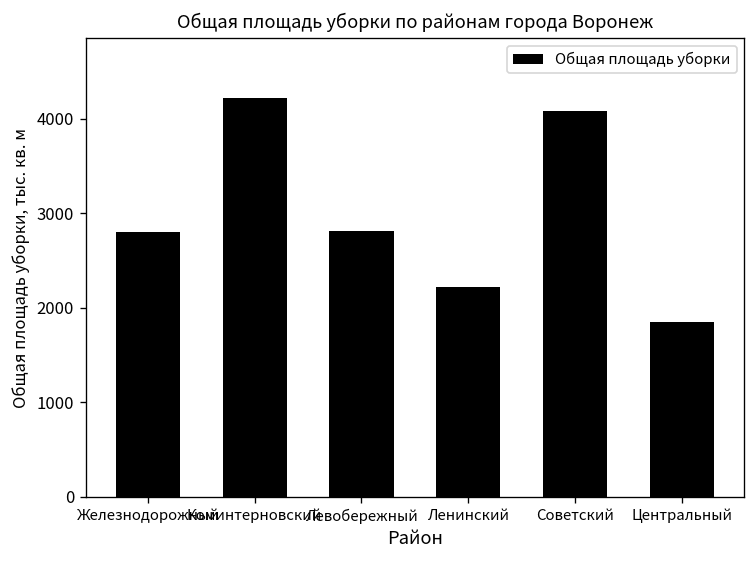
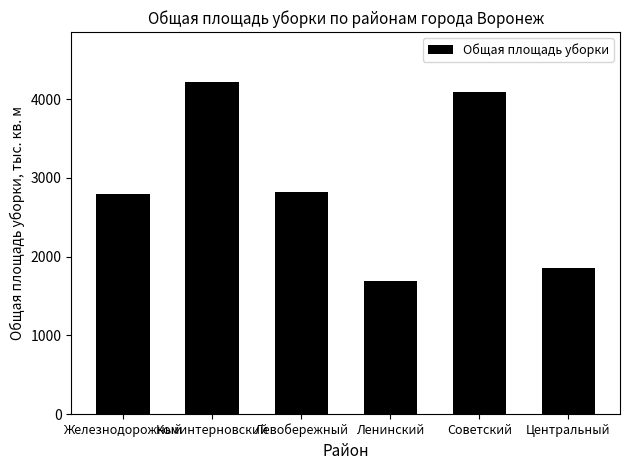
  {
    "Левобережный": 2800,
-   "Ленинский": 2200,
+   "Ленинский": 1700,
    "Советский": 4100,
    "Центральный": 1900
  }
